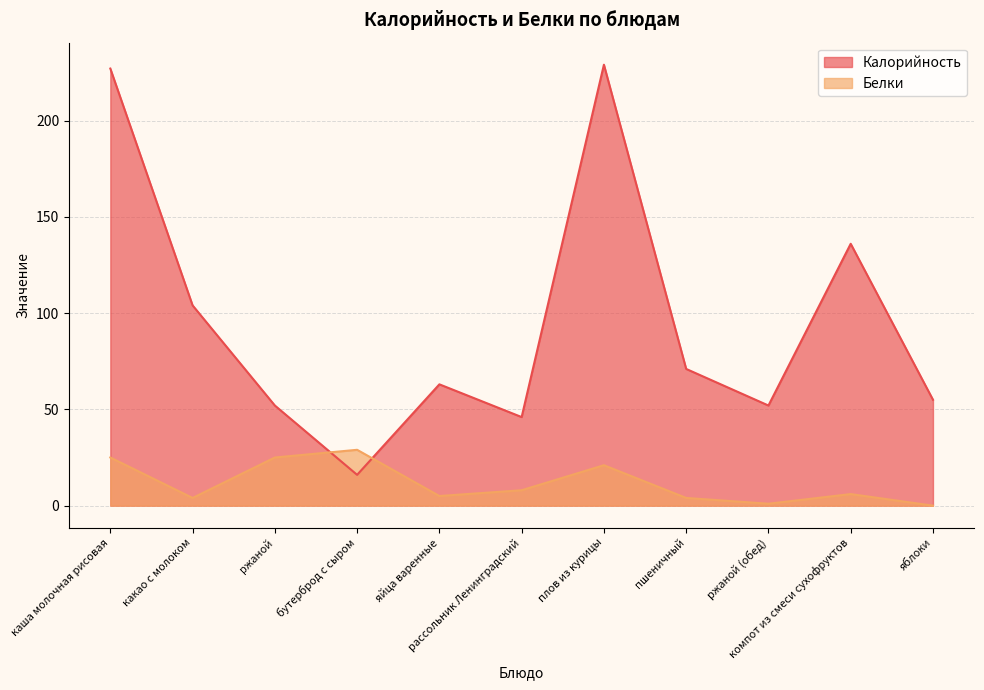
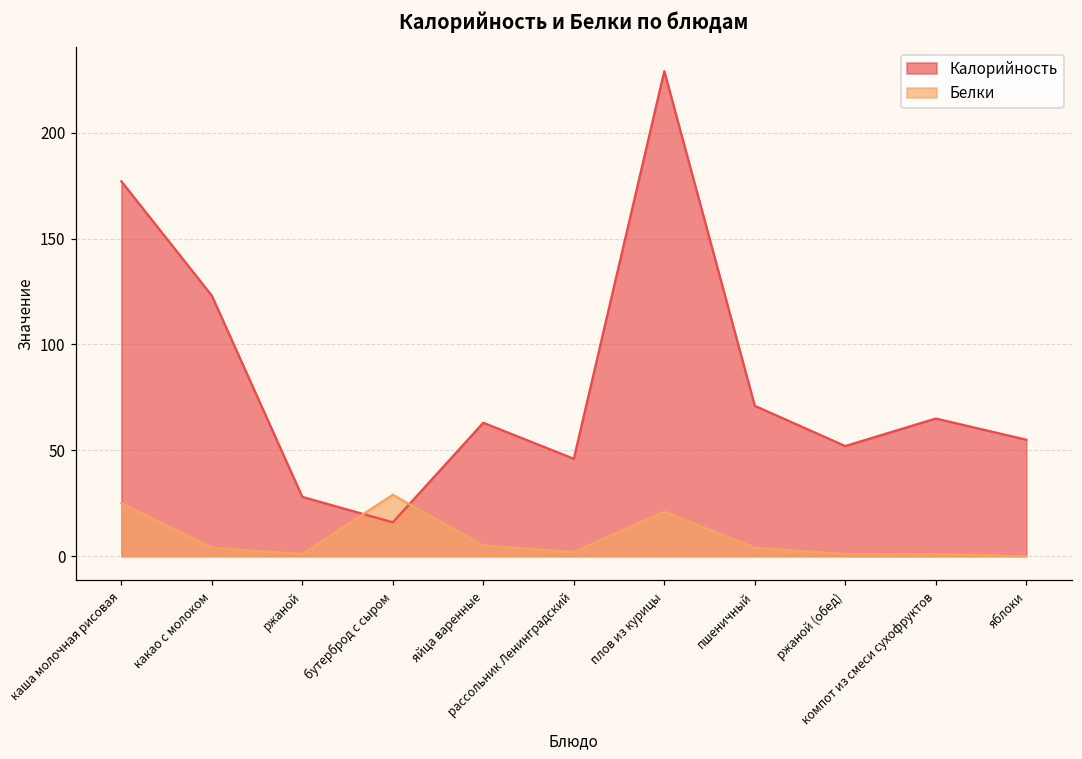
  {
    "Калорийность": {
-     "каша молочная рисовая": 227,
-     "какао с молоком": 104,
-     "ржаной": 52,
+     "каша молочная рисовая": 177,
+     "какао с молоком": 123,
+     "ржаной": 28,
      "бутерброд с сыром": 16,
      "яйца варенные": 63,
      "рассольник Ленинградский": 46,
      "плов из курицы": 229,
      "пшеничный": 71,
      "ржаной (обед)": 52,
-     "компот из смеси сухофруктов": 136,
+     "компот из смеси сухофруктов": 65,
      "яблоки": 55
    },
    "Белки": {
      "каша молочная рисовая": 25,
      "какао с молоком": 4,
-     "ржаной": 25,
+     "ржаной": 1,
      "бутерброд с сыром": 29,
      "яйца варенные": 5,
-     "рассольник Ленинградский": 8,
+     "рассольник Ленинградский": 2,
      "плов из курицы": 21,
      "пшеничный": 4,
      "ржаной (обед)": 1,
-     "компот из смеси сухофруктов": 6,
+     "компот из смеси сухофруктов": 1,
      "яблоки": 0
    }
  }
